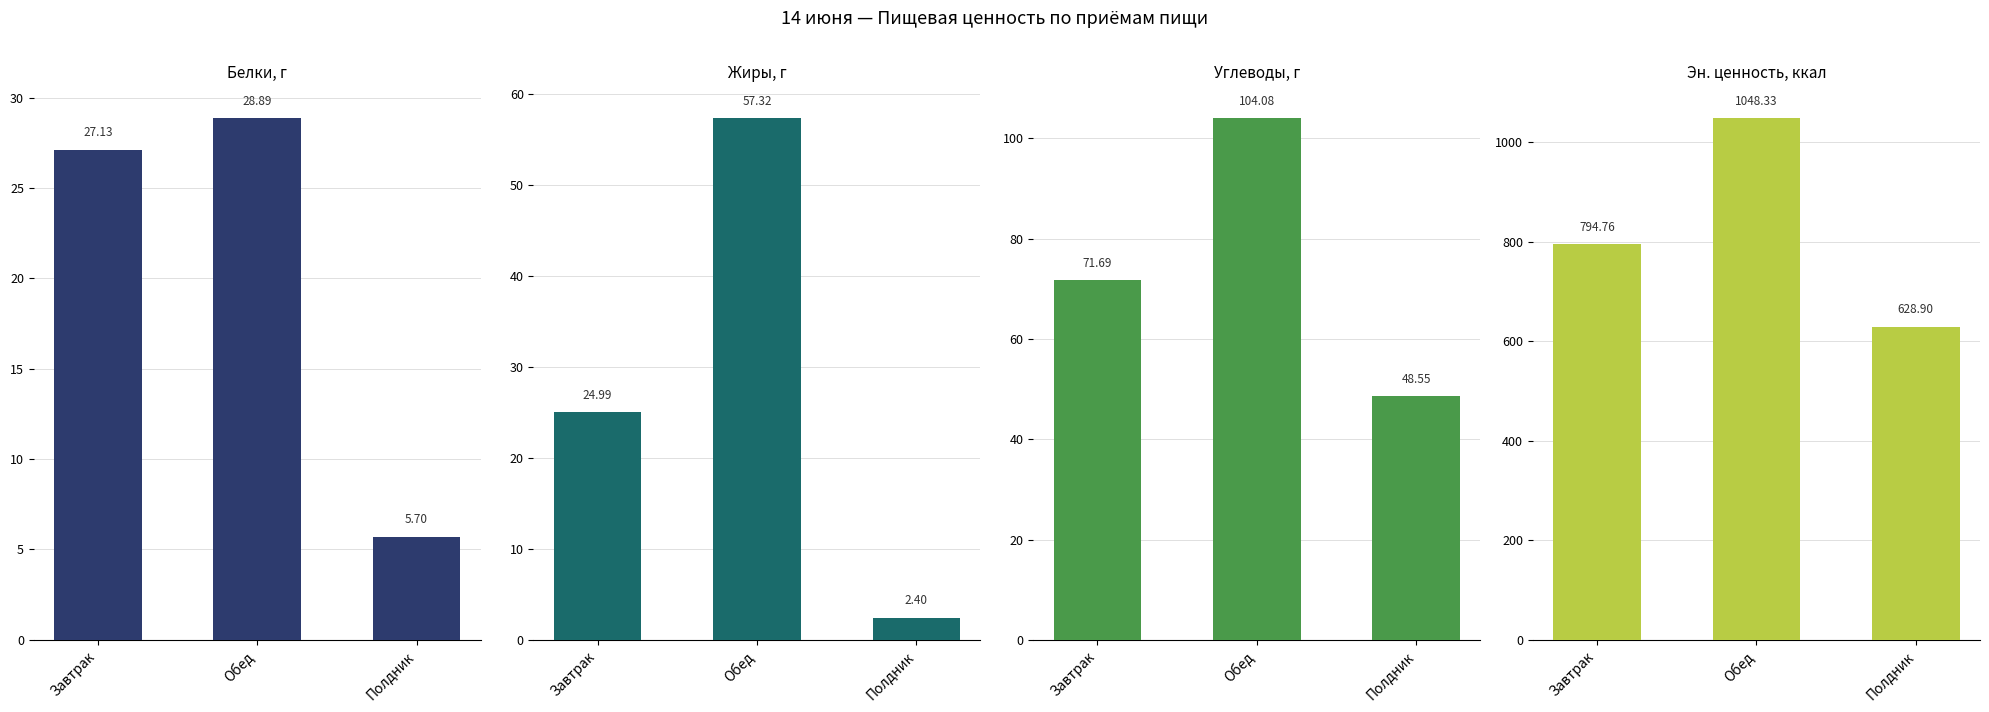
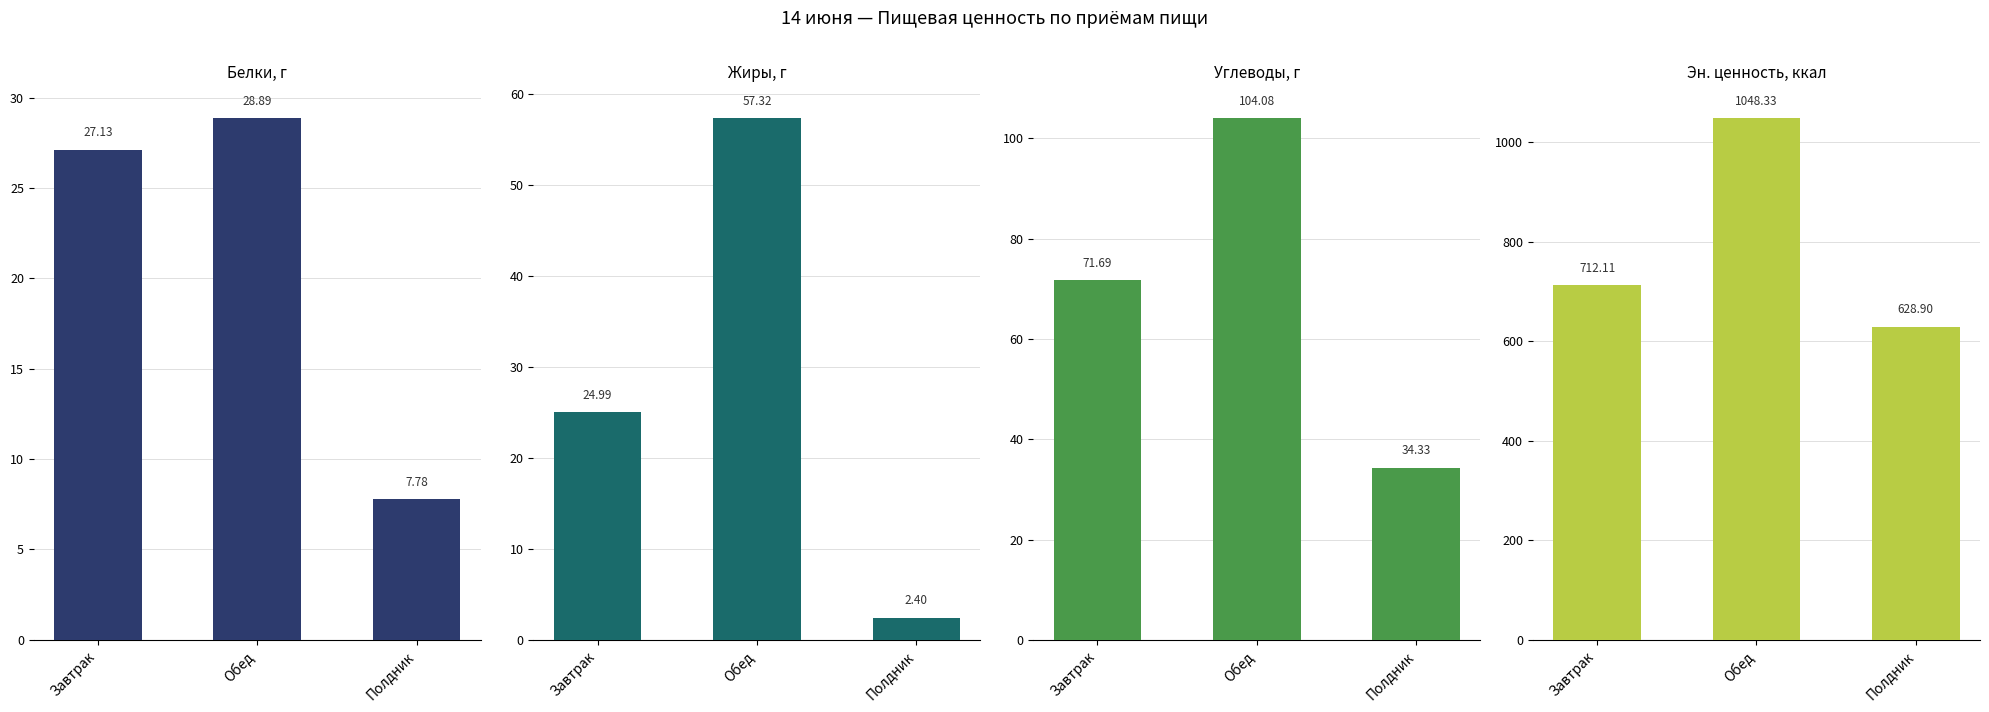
  {
    "Белки, г": {
      "Завтрак": 27.13,
      "Обед": 28.89,
-     "Полдник": 5.70
+     "Полдник": 7.78
    },
    "Жиры, г": {
      "Завтрак": 24.99,
      "Обед": 57.32,
      "Полдник": 2.40
    },
    "Углеводы, г": {
      "Завтрак": 71.69,
      "Обед": 104.08,
-     "Полдник": 48.55
+     "Полдник": 34.33
    },
    "Эн. ценность, ккал": {
-     "Завтрак": 794.76,
+     "Завтрак": 712.11,
      "Обед": 1048.33,
      "Полдник": 628.90
    }
  }
